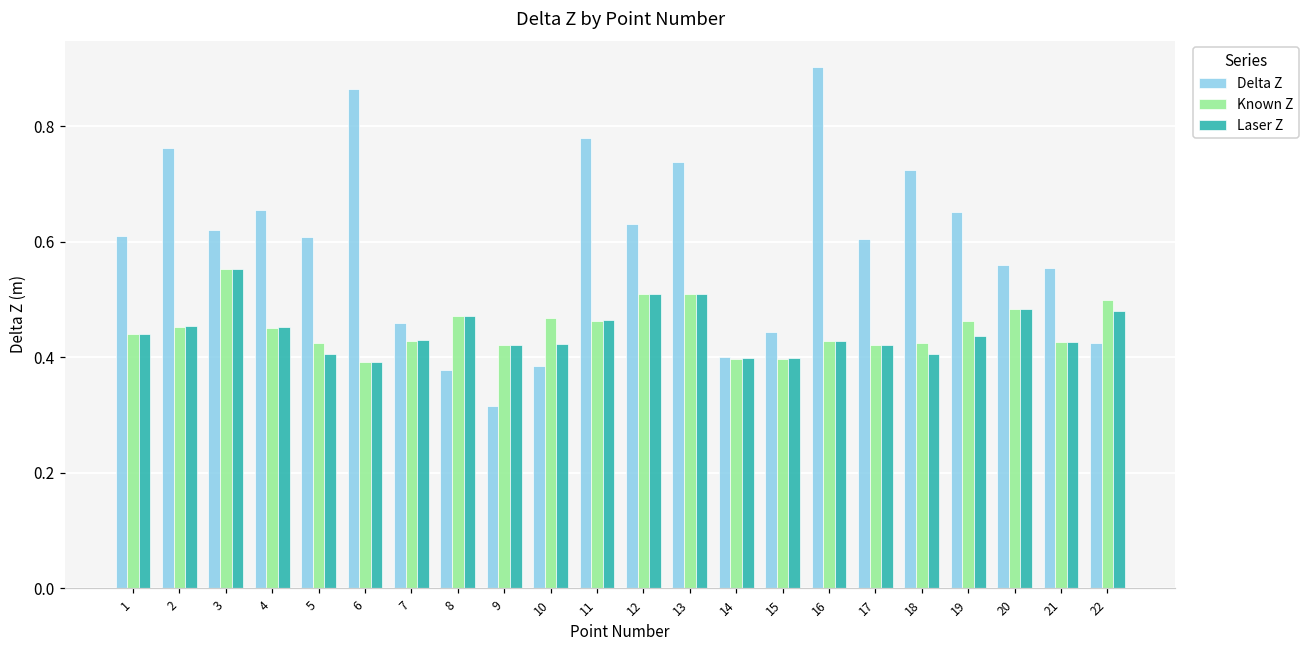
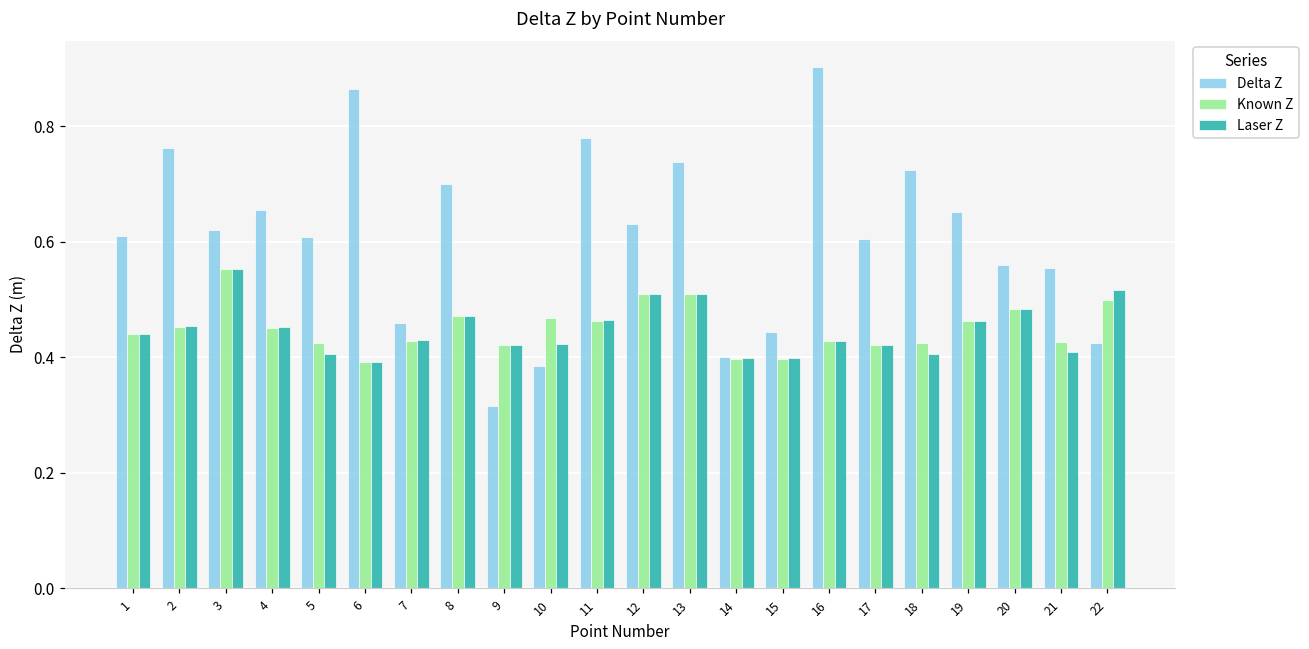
  {
    "Delta Z": {
      "1": 0.61,
      "2": 0.76,
      "3": 0.62,
      "4": 0.65,
      "5": 0.61,
      "6": 0.87,
      "7": 0.46,
-     "8": 0.38,
+     "8": 0.70,
      "9": 0.32,
      "10": 0.38,
      "11": 0.78,
      "12": 0.63,
      "13": 0.74,
      "14": 0.40,
      "15": 0.44,
      "16": 0.90,
      "17": 0.61,
      "18": 0.72,
      "19": 0.65,
      "20": 0.56,
      "21": 0.55,
      "22": 0.43
    },
    "Known Z": {
      "1": 0.44,
      "2": 0.45,
      "3": 0.55,
      "4": 0.45,
      "5": 0.42,
      "6": 0.39,
      "7": 0.43,
      "8": 0.47,
      "9": 0.42,
      "10": 0.47,
      "11": 0.46,
      "12": 0.51,
      "13": 0.51,
      "14": 0.40,
      "15": 0.40,
      "16": 0.43,
      "17": 0.42,
      "18": 0.43,
      "19": 0.46,
      "20": 0.48,
      "21": 0.43,
      "22": 0.50
    },
    "Laser Z": {
      "1": 0.44,
      "2": 0.45,
      "3": 0.55,
      "4": 0.45,
      "5": 0.41,
      "6": 0.39,
      "7": 0.43,
      "8": 0.47,
      "9": 0.42,
      "10": 0.42,
      "11": 0.46,
      "12": 0.51,
      "13": 0.51,
      "14": 0.40,
      "15": 0.40,
      "16": 0.43,
      "17": 0.42,
      "18": 0.41,
-     "19": 0.44,
+     "19": 0.46,
      "20": 0.48,
-     "21": 0.43,
-     "22": 0.48
+     "21": 0.41,
+     "22": 0.52
    }
  }
